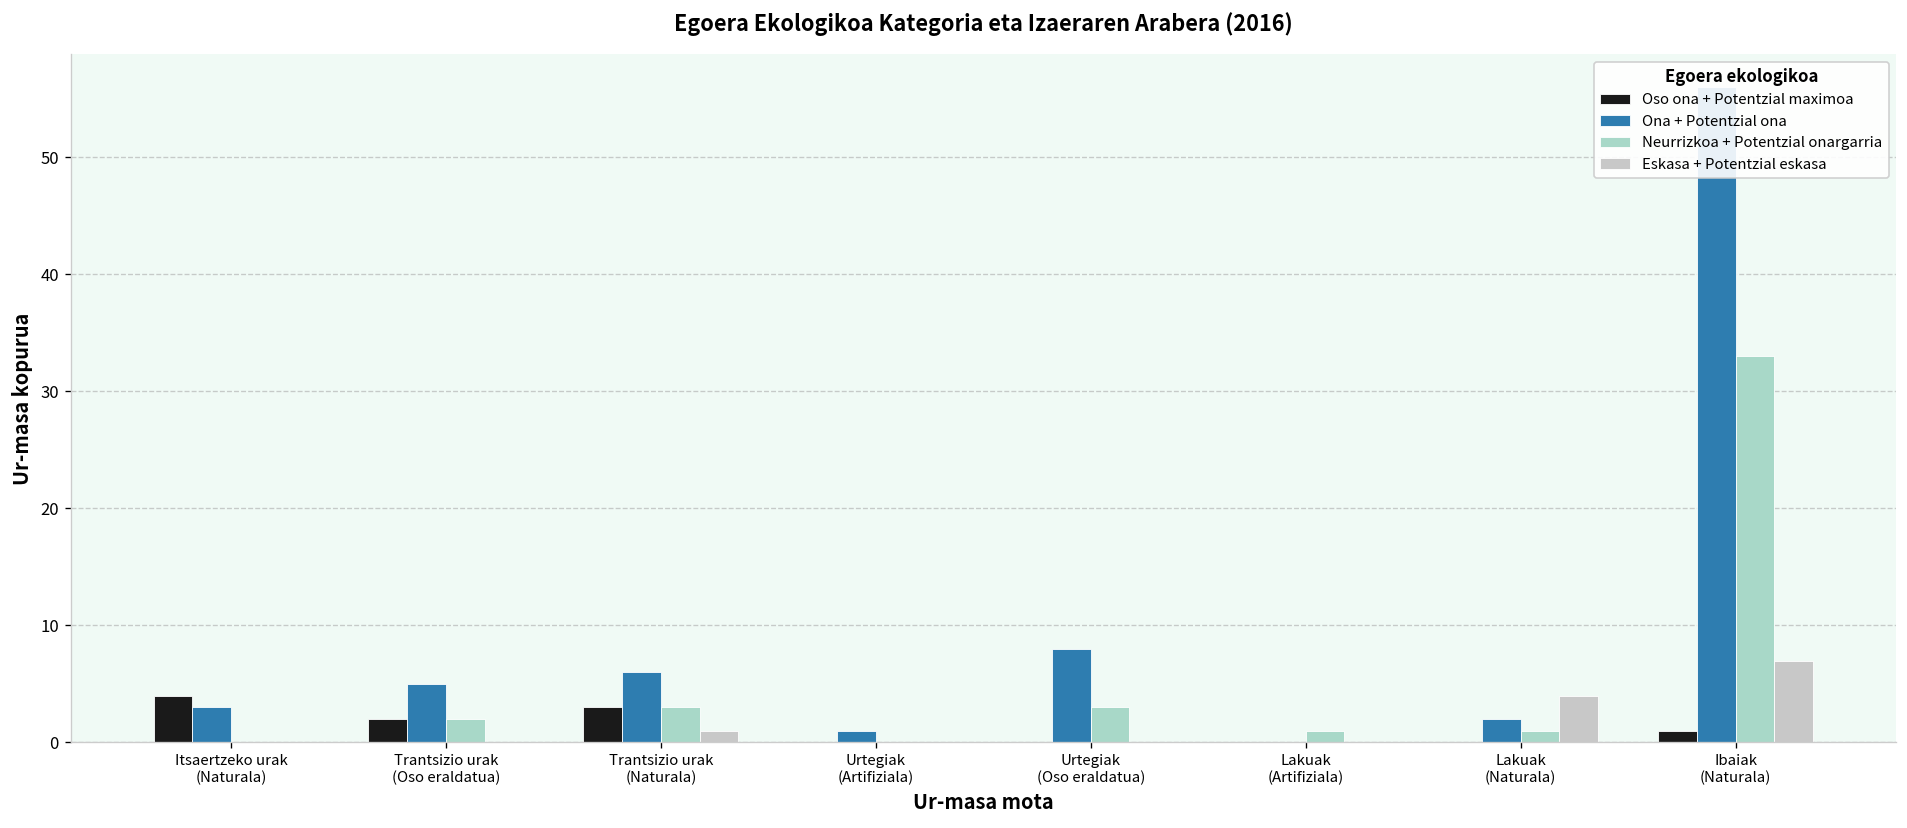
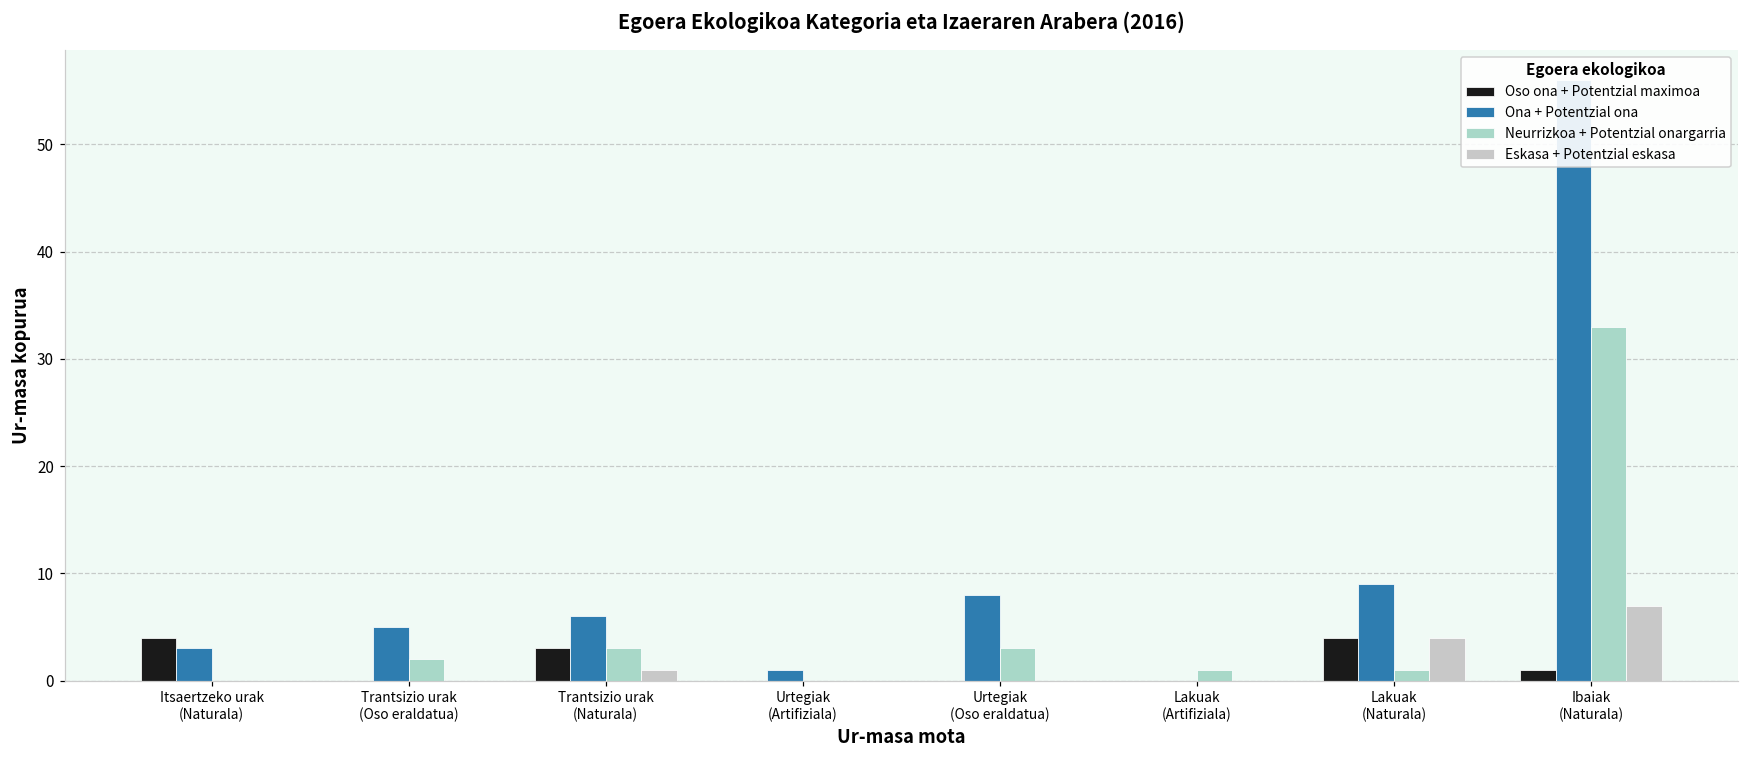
  {
    "Oso ona + Potentzial maximoa": {
      "Itsaertzeko urak (Naturala)": 4,
-     "Trantsizio urak (Oso eraldatua)": 2,
+     "Trantsizio urak (Oso eraldatua)": 0,
      "Trantsizio urak (Naturala)": 3,
      "Urtegiak (Artifiziala)": 0,
      "Urtegiak (Oso eraldatua)": 0,
      "Lakuak (Artifiziala)": 0,
-     "Lakuak (Naturala)": 0,
+     "Lakuak (Naturala)": 4,
      "Ibaiak (Naturala)": 1
    },
    "Ona + Potentzial ona": {
      "Itsaertzeko urak (Naturala)": 3,
      "Trantsizio urak (Oso eraldatua)": 5,
      "Trantsizio urak (Naturala)": 6,
      "Urtegiak (Artifiziala)": 1,
      "Urtegiak (Oso eraldatua)": 8,
      "Lakuak (Artifiziala)": 0,
-     "Lakuak (Naturala)": 2
+     "Lakuak (Naturala)": 9
    }
  }
